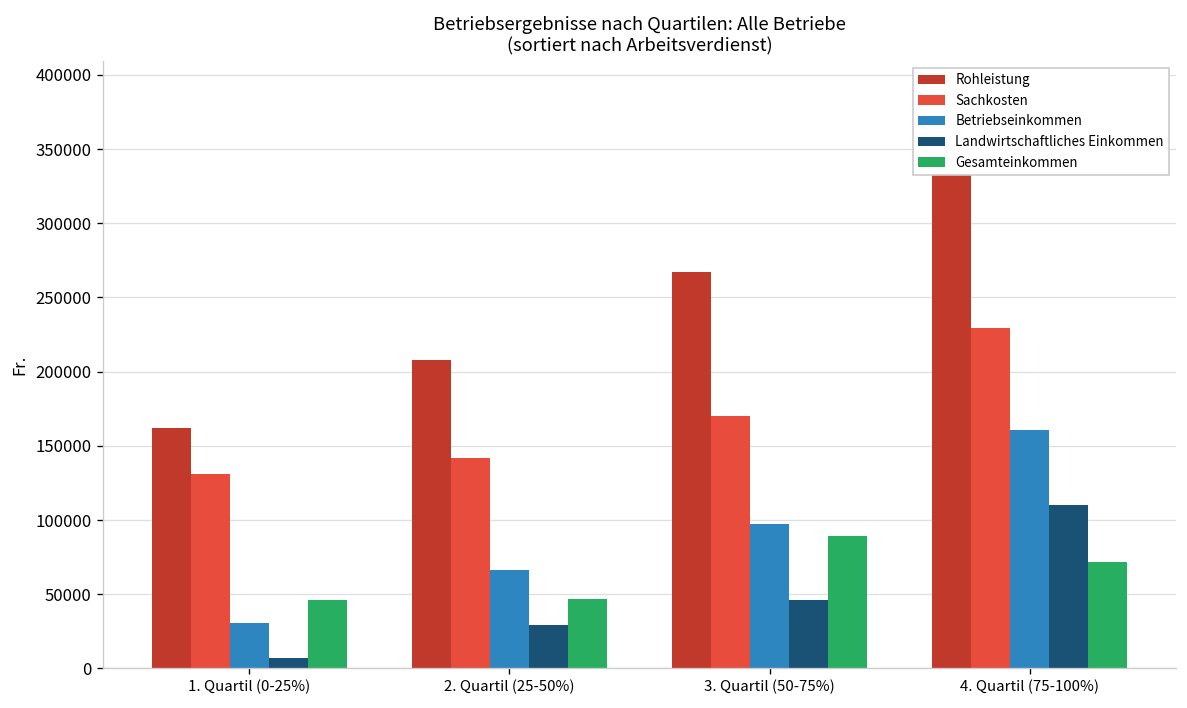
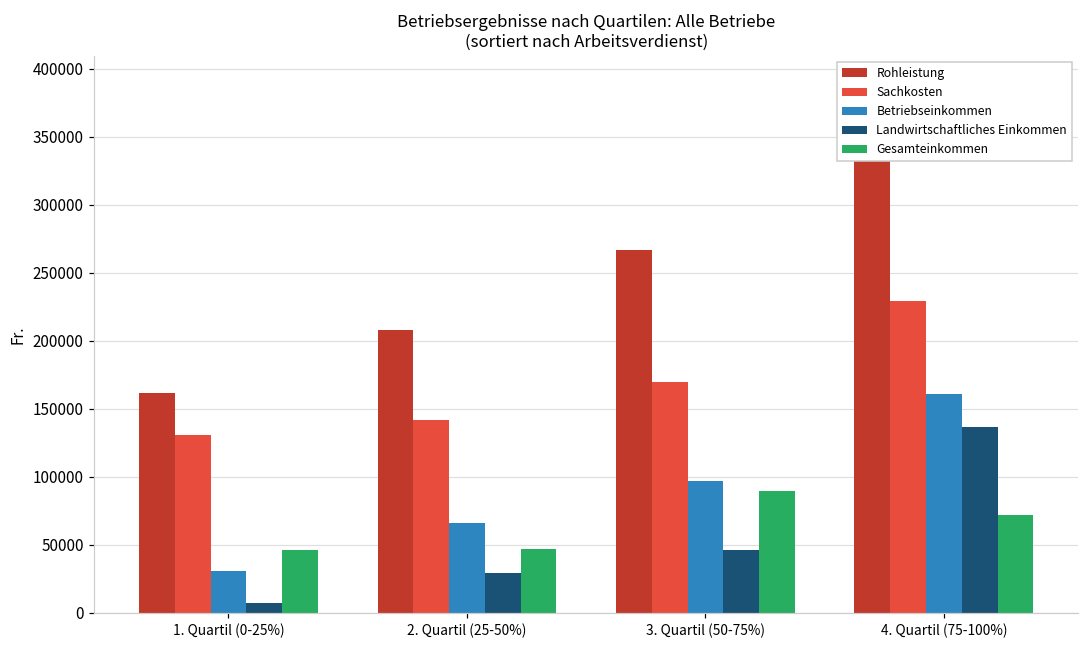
  {
    "Betriebseinkommen": {
      "1. Quartil (0-25%)": 31000,
      "2. Quartil (25-50%)": 66000,
      "3. Quartil (50-75%)": 97000,
      "4. Quartil (75-100%)": 160000
    },
    "Landwirtschaftliches Einkommen": {
      "1. Quartil (0-25%)": 7000,
      "2. Quartil (25-50%)": 29000,
      "3. Quartil (50-75%)": 46000,
-     "4. Quartil (75-100%)": 110000
+     "4. Quartil (75-100%)": 136000
    },
    "Gesamteinkommen": {
      "1. Quartil (0-25%)": 46000,
      "2. Quartil (25-50%)": 47000,
      "3. Quartil (50-75%)": 89000,
      "4. Quartil (75-100%)": 72000
    }
  }
